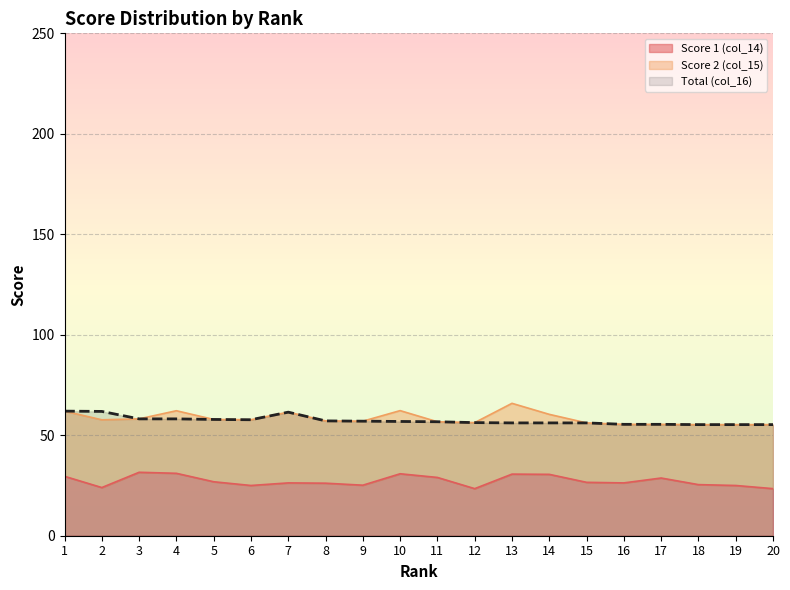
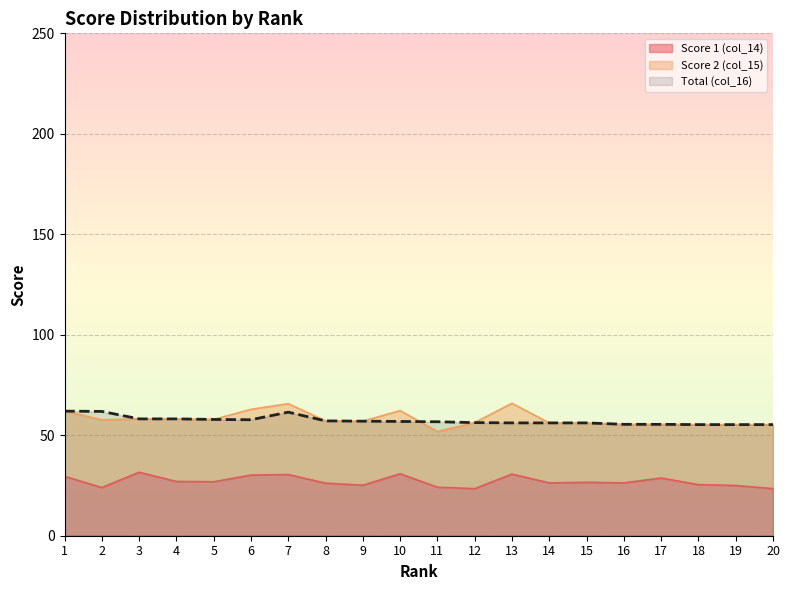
  {
    "Score 1 (col_14)": {
      "1": 30,
      "2": 24,
      "3": 32,
-     "4": 31,
+     "4": 27,
      "5": 27,
-     "6": 25,
-     "7": 26,
+     "6": 30,
+     "7": 30,
      "8": 26,
      "9": 25,
      "10": 31,
-     "11": 29,
+     "11": 24,
      "12": 23,
      "13": 31,
-     "14": 31,
+     "14": 26,
      "15": 27,
      "16": 26,
      "17": 29,
      "18": 25,
      "19": 25,
      "20": 23
    },
    "Score 2 (col_15)": {
      "2": 34,
      "10": 31,
      "13": 35
    },
    "Total (col_16)": {
      "2": 62,
      "10": 57,
      "13": 56
    }
  }
